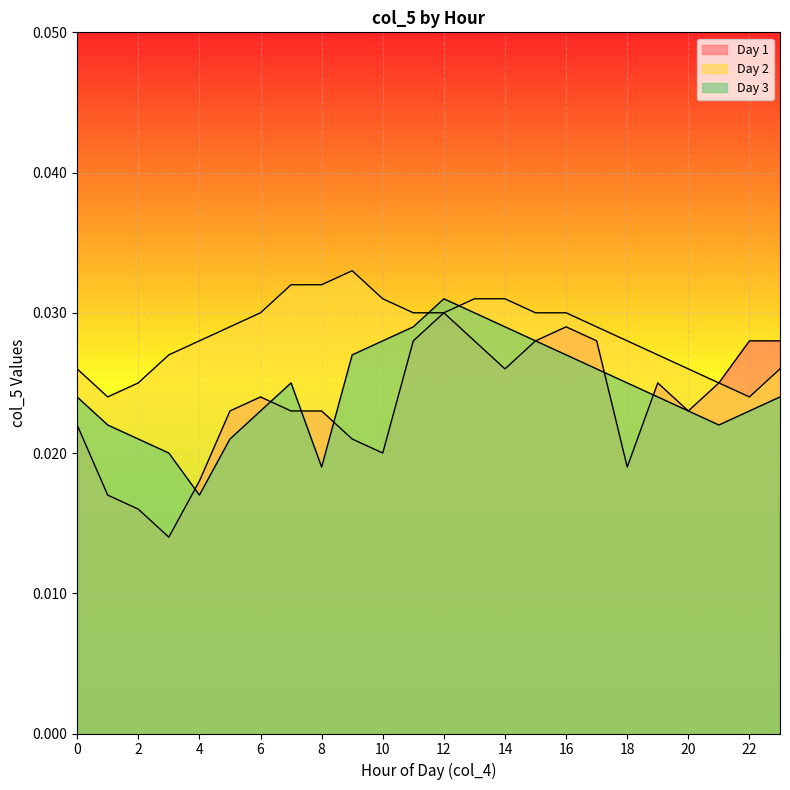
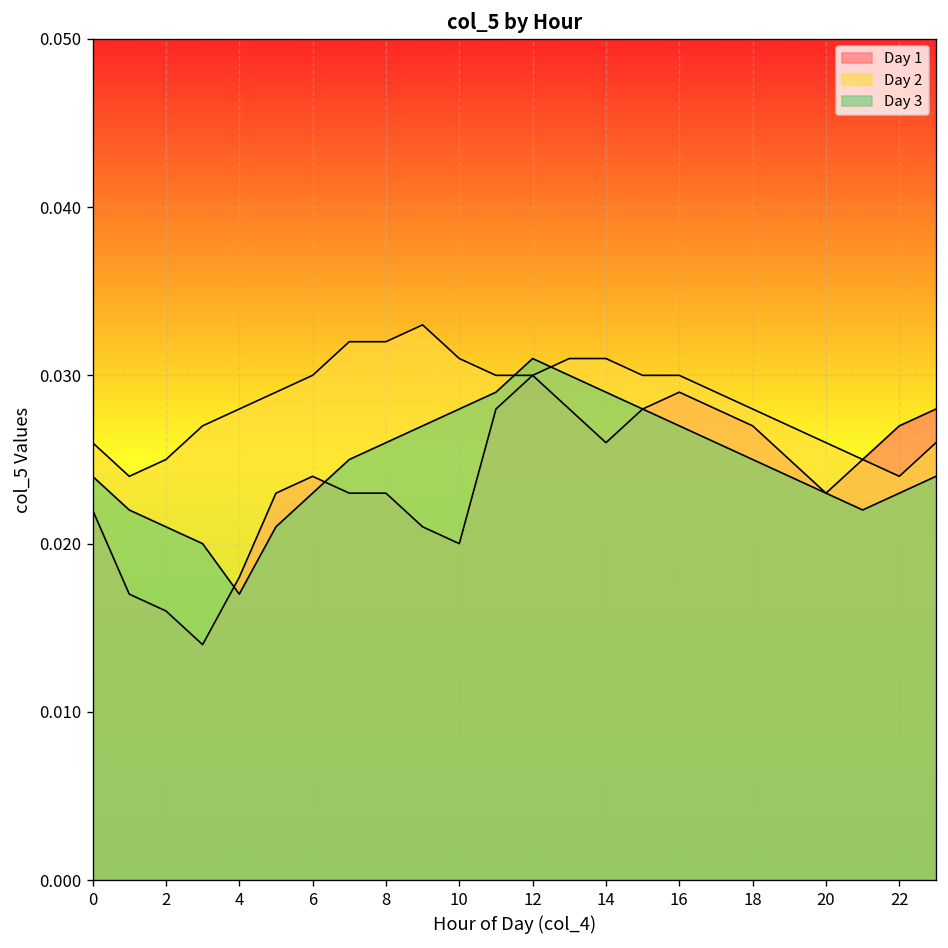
  {
    "Day 1": {
      "0": 0.022,
      "2": 0.016,
      "4": 0.018,
      "6": 0.024,
      "8": 0.023,
      "10": 0.020,
      "14": 0.026,
      "16": 0.029,
-     "18": 0.019,
-     "22": 0.028
+     "18": 0.027,
+     "22": 0.027
    },
    "Day 2": {
      "0": 0.026,
      "2": 0.025,
      "4": 0.028,
      "6": 0.030,
      "8": 0.032,
      "10": 0.031,
      "14": 0.031,
      "16": 0.030,
      "18": 0.028,
      "20": 0.026,
      "22": 0.024
    },
    "Day 3": {
      "0": 0.024,
      "2": 0.021,
      "4": 0.017,
      "6": 0.023,
-     "8": 0.019,
+     "8": 0.026,
      "10": 0.028,
      "12": 0.031,
      "14": 0.029,
      "16": 0.027,
      "18": 0.025,
      "22": 0.023
    }
  }
